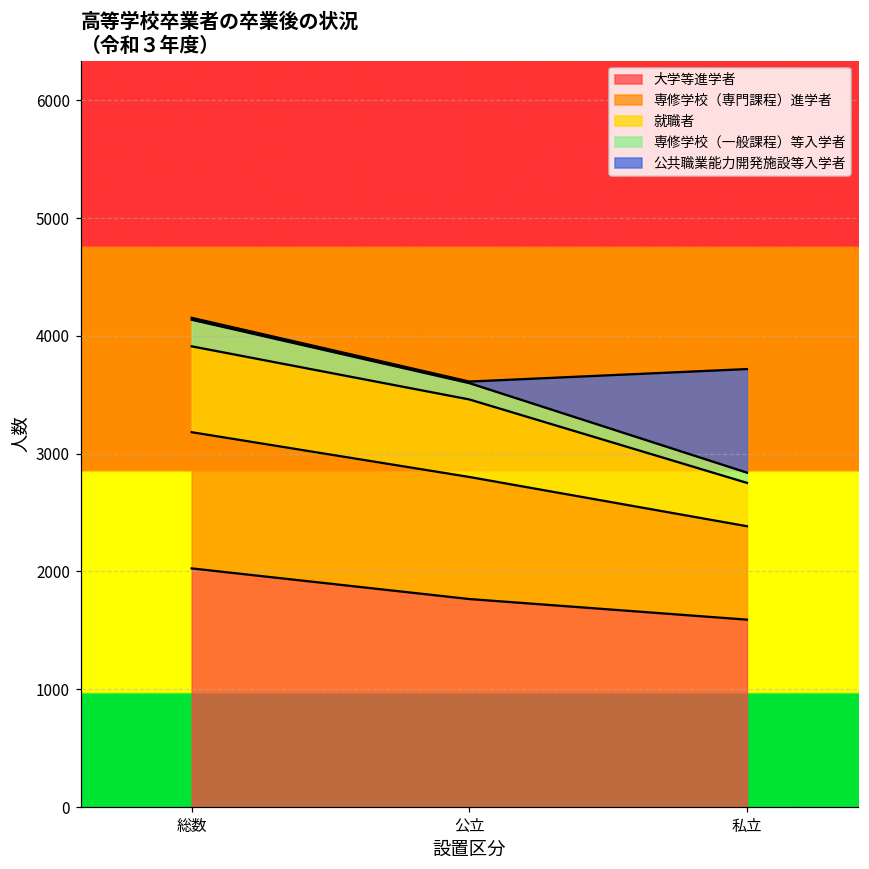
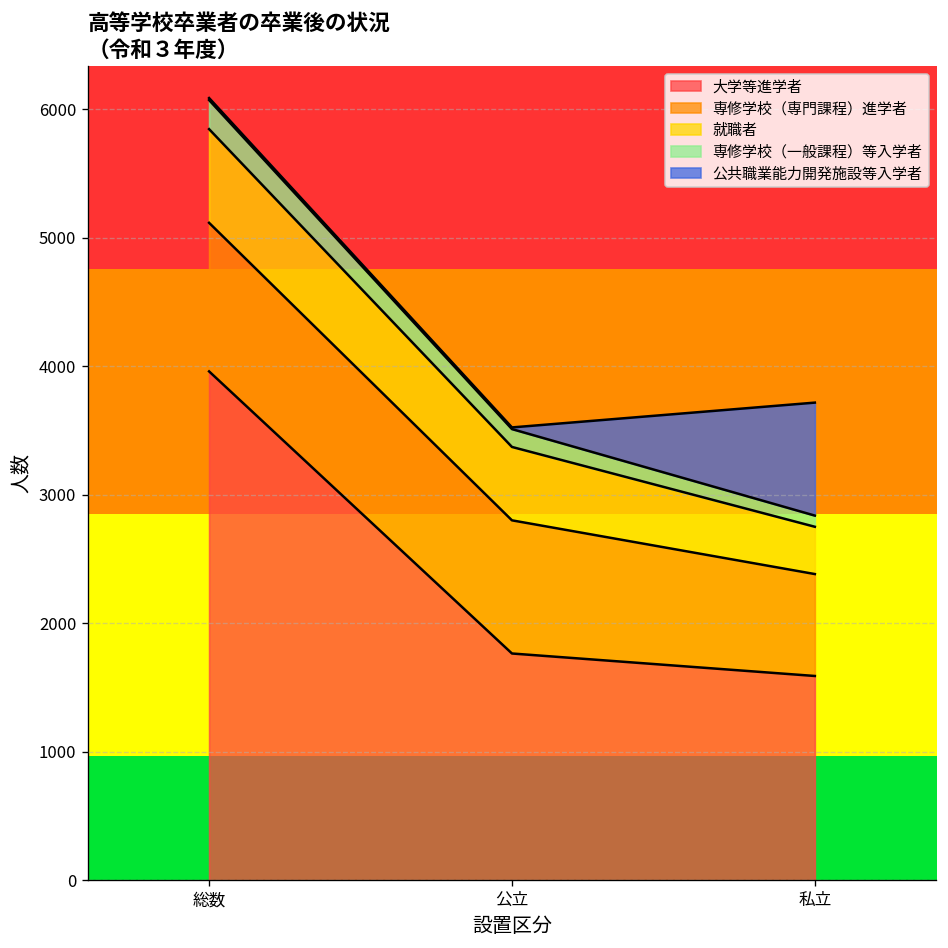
  {
    "大学等進学者": {
-     "総数": 2030,
+     "総数": 3960,
      "公立": 1770,
      "私立": 1590
    },
    "専修学校（専門課程）進学者": {
      "総数": 1160,
      "公立": 1040,
      "私立": 790
    },
    "就職者": {
      "総数": 730,
-     "公立": 660,
+     "公立": 570,
      "私立": 370
    },
    "専修学校（一般課程）等入学者": {
      "私立": 90
    },
    "公共職業能力開発施設等入学者": {
      "私立": 880
    }
  }
